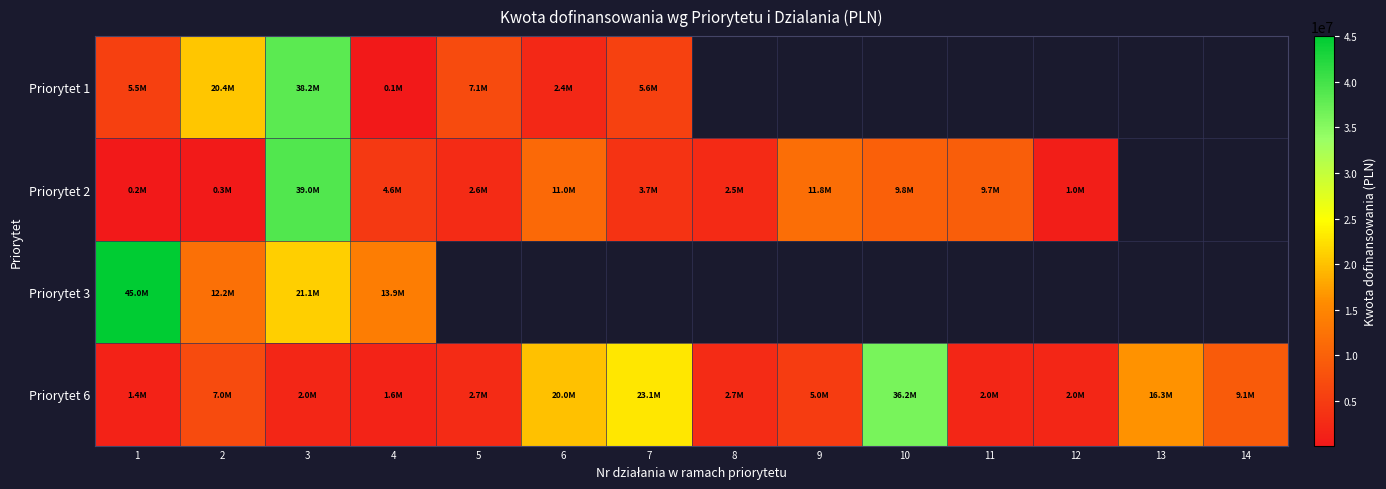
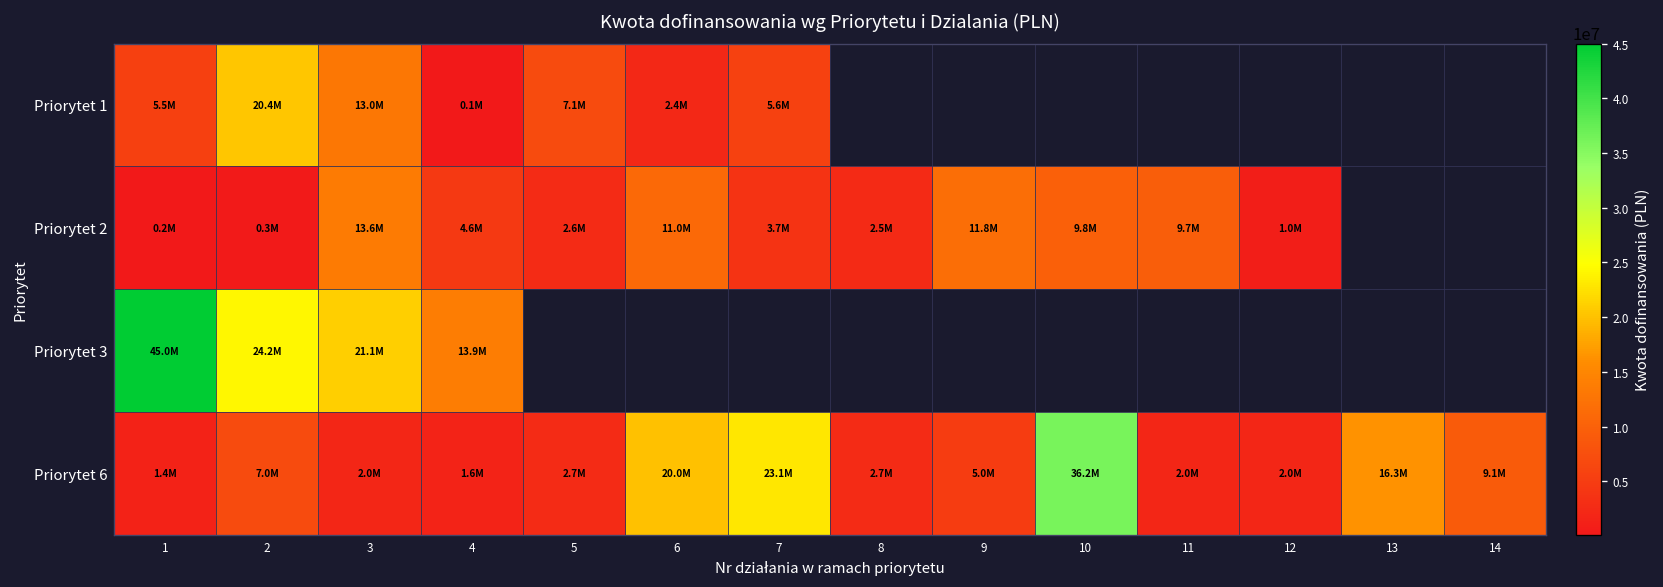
  {
    "Priorytet 1": {
      "1": "5.5M",
      "2": "20.4M",
-     "3": "38.2M",
+     "3": "13.0M",
      "4": "0.1M",
      "5": "7.1M",
      "6": "2.4M",
      "7": "5.6M"
    },
    "Priorytet 2": {
      "1": "0.2M",
      "2": "0.3M",
-     "3": "39.0M",
+     "3": "13.6M",
      "4": "4.6M",
      "5": "2.6M",
      "6": "11.0M",
      "7": "3.7M",
      "8": "2.5M",
      "9": "11.8M",
      "10": "9.8M",
      "11": "9.7M",
      "12": "1.0M"
    },
    "Priorytet 3": {
      "1": "45.0M",
-     "2": "12.2M",
+     "2": "24.2M",
      "3": "21.1M",
      "4": "13.9M"
    },
    "Priorytet 6": {
      "1": "1.4M",
      "2": "7.0M",
      "3": "2.0M",
      "4": "1.6M",
      "5": "2.7M",
      "6": "20.0M",
      "7": "23.1M",
      "8": "2.7M",
      "9": "5.0M",
      "10": "36.2M",
      "11": "2.0M",
      "12": "2.0M",
      "13": "16.3M",
      "14": "9.1M"
    }
  }
